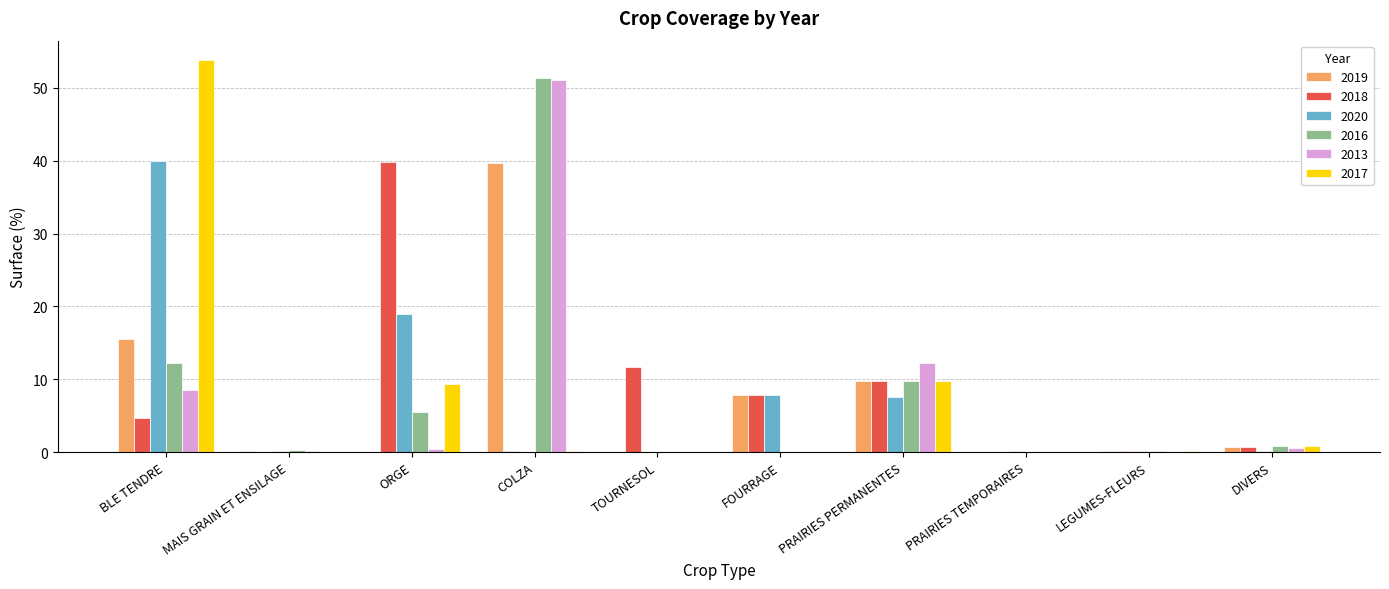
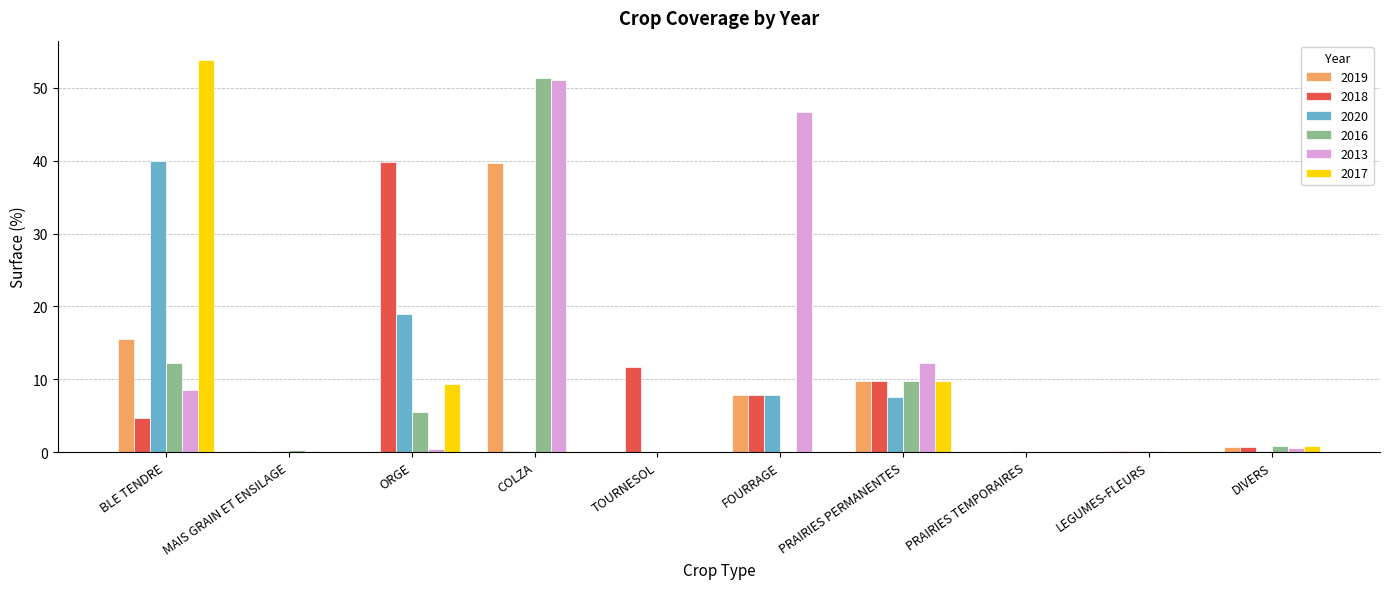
  {
    "2019": {
      "BLE TENDRE": 16,
      "ORGE": 0,
      "COLZA": 40,
      "TOURNESOL": 0,
      "FOURRAGE": 8,
      "PRAIRIES PERMANENTES": 10,
      "PRAIRIES TEMPORAIRES": 0,
      "DIVERS": 1
    },
    "2018": {
      "BLE TENDRE": 5,
      "MAIS GRAIN ET ENSILAGE": 0,
      "ORGE": 40,
      "TOURNESOL": 12,
      "FOURRAGE": 8,
      "PRAIRIES PERMANENTES": 10,
      "PRAIRIES TEMPORAIRES": 0,
      "DIVERS": 1
    },
    "2020": {
      "BLE TENDRE": 40,
      "ORGE": 19,
      "COLZA": 0,
      "TOURNESOL": 0,
      "FOURRAGE": 8,
      "PRAIRIES PERMANENTES": 8
    },
    "2016": {
      "BLE TENDRE": 12,
      "ORGE": 6,
      "COLZA": 51,
      "TOURNESOL": 0,
      "FOURRAGE": 0,
      "PRAIRIES PERMANENTES": 10,
      "PRAIRIES TEMPORAIRES": 0,
      "DIVERS": 1
    },
    "2013": {
      "BLE TENDRE": 9,
      "ORGE": 0,
      "COLZA": 51,
      "TOURNESOL": 0,
-     "FOURRAGE": 0,
+     "FOURRAGE": 47,
      "PRAIRIES PERMANENTES": 12,
      "PRAIRIES TEMPORAIRES": 0,
      "LEGUMES-FLEURS": 0,
      "DIVERS": 1
    },
    "2017": {
      "BLE TENDRE": 54,
      "MAIS GRAIN ET ENSILAGE": 0,
      "ORGE": 9,
      "TOURNESOL": 0,
      "FOURRAGE": 0,
      "PRAIRIES PERMANENTES": 10,
      "PRAIRIES TEMPORAIRES": 0,
      "DIVERS": 1
    }
  }
